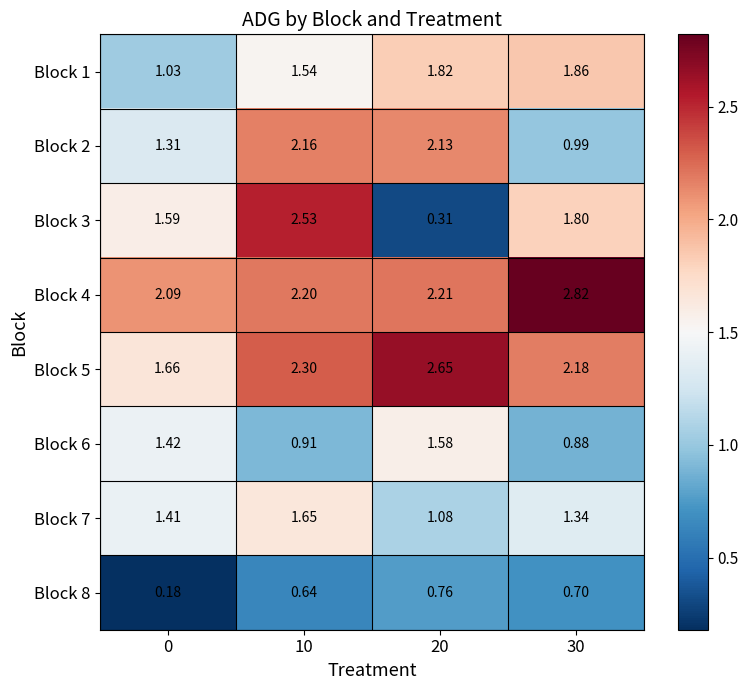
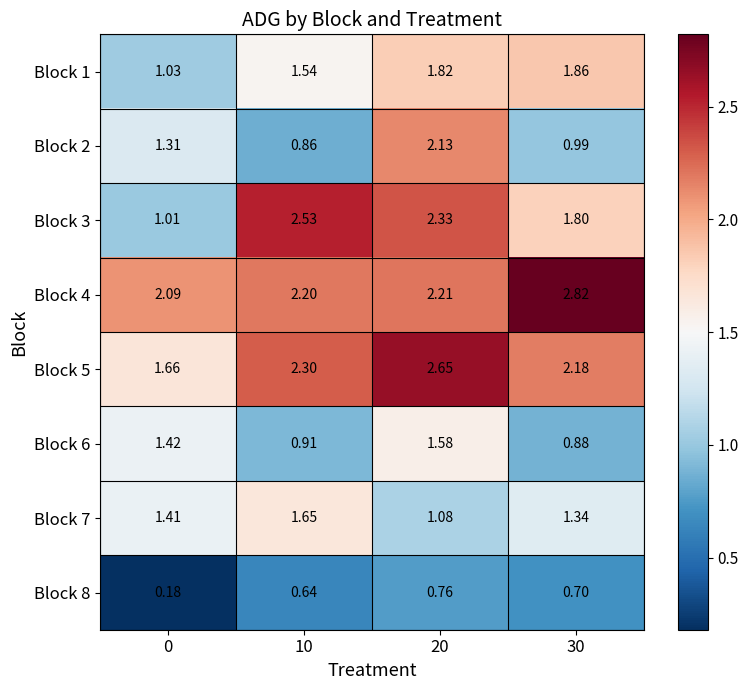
  {
    "Block 1": {
      "0": 1.03,
      "10": 1.54,
      "20": 1.82,
      "30": 1.86
    },
    "Block 2": {
      "0": 1.31,
-     "10": 2.16,
+     "10": 0.86,
      "20": 2.13,
      "30": 0.99
    },
    "Block 3": {
-     "0": 1.59,
+     "0": 1.01,
      "10": 2.53,
-     "20": 0.31,
+     "20": 2.33,
      "30": 1.80
    },
    "Block 4": {
      "0": 2.09,
      "10": 2.20,
      "20": 2.21,
      "30": 2.82
    },
    "Block 5": {
      "0": 1.66,
      "10": 2.30,
      "20": 2.65,
      "30": 2.18
    },
    "Block 6": {
      "0": 1.42,
      "10": 0.91,
      "20": 1.58,
      "30": 0.88
    },
    "Block 7": {
      "0": 1.41,
      "10": 1.65,
      "20": 1.08,
      "30": 1.34
    },
    "Block 8": {
      "0": 0.18,
      "10": 0.64,
      "20": 0.76,
      "30": 0.70
    }
  }
